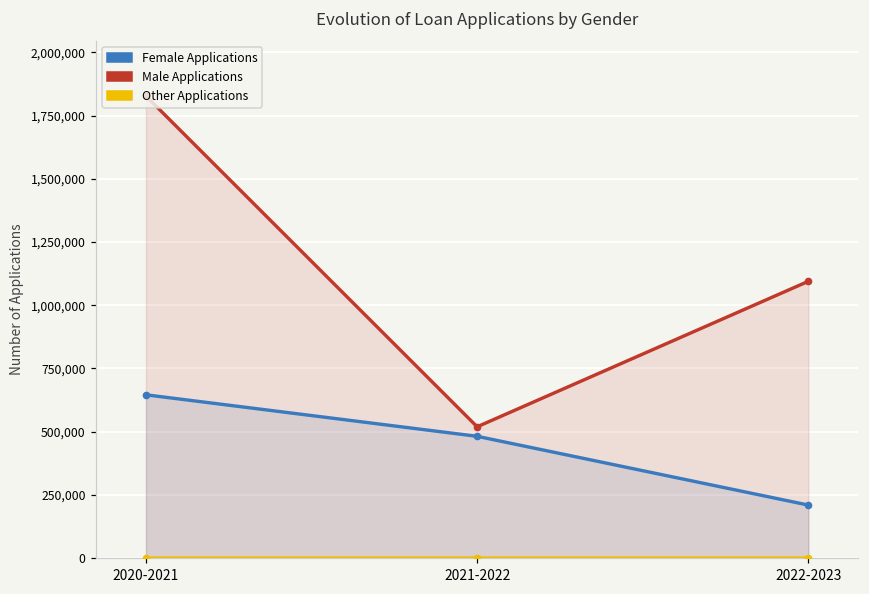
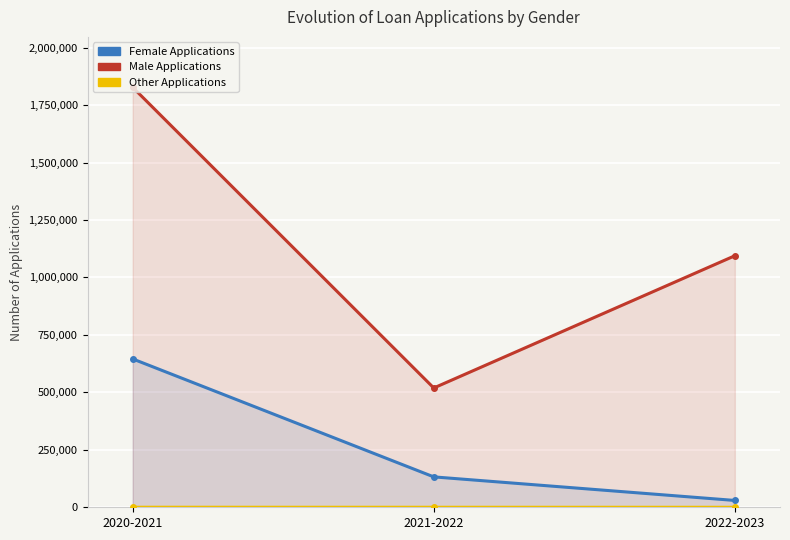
  {
    "Female Applications": {
      "2020-2021": "650,000",
-     "2021-2022": "480,000",
-     "2022-2023": "210,000"
+     "2021-2022": "130,000",
+     "2022-2023": "30,000"
    },
    "Male Applications": {
      "2021-2022": "520,000",
      "2022-2023": "1,090,000"
    },
    "Other Applications": {
      "2020-2021": "0",
      "2021-2022": "0",
      "2022-2023": "0"
    }
  }
